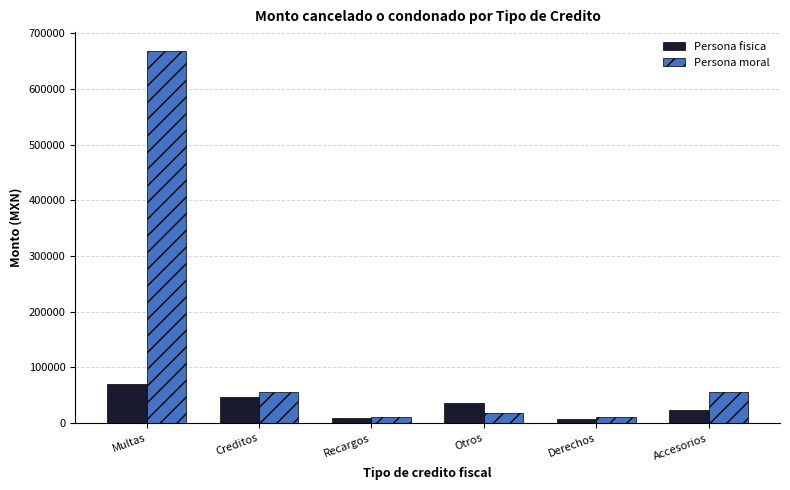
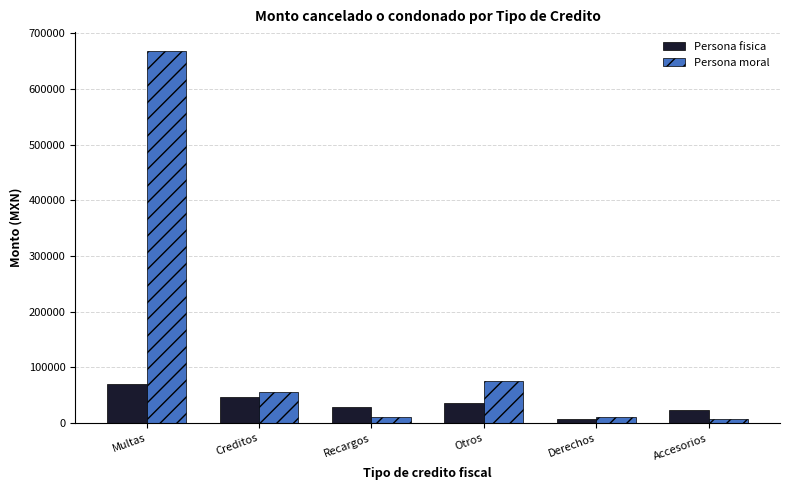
  {
    "Persona fisica": {
      "Multas": 70000,
      "Creditos": 50000,
-     "Recargos": 10000,
+     "Recargos": 30000,
      "Otros": 40000,
      "Derechos": 10000,
      "Accesorios": 20000
    },
    "Persona moral": {
      "Multas": 670000,
      "Creditos": 60000,
      "Recargos": 10000,
-     "Otros": 20000,
+     "Otros": 80000,
      "Derechos": 10000,
-     "Accesorios": 60000
+     "Accesorios": 10000
    }
  }
